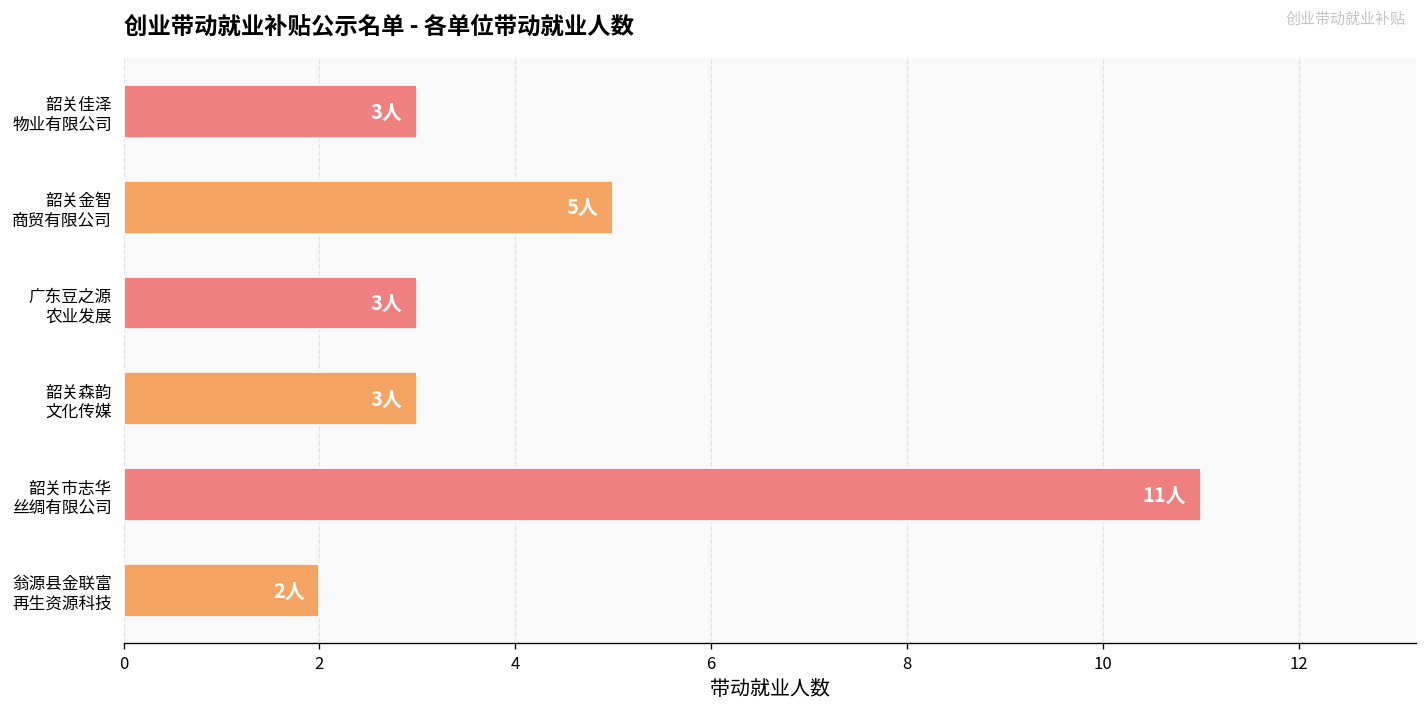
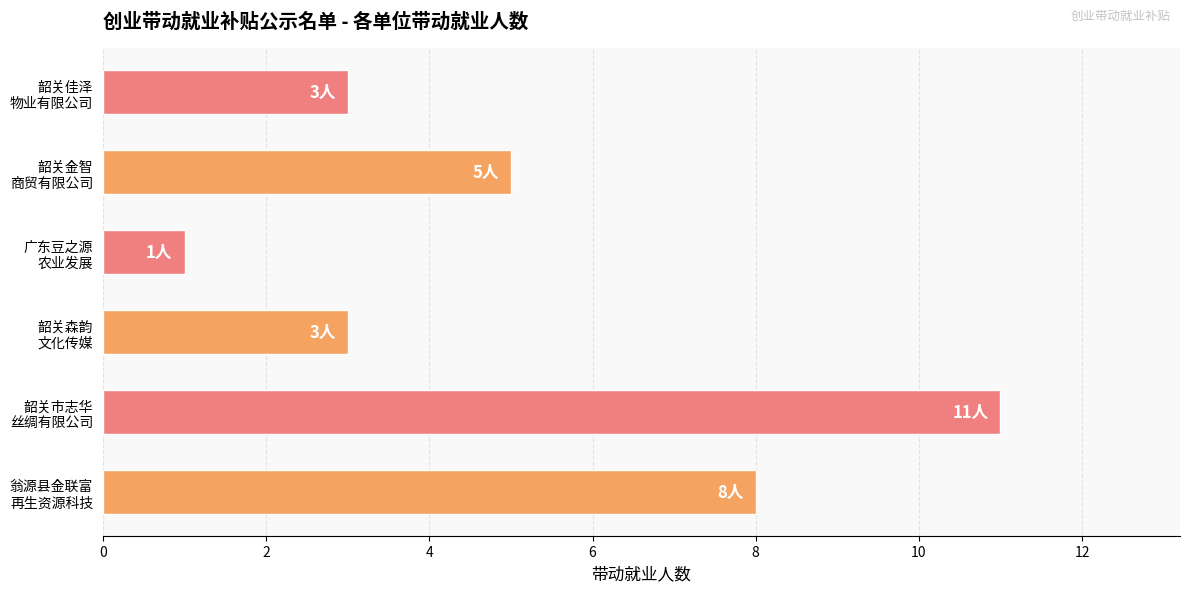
  {
    "韶关佳泽 物业有限公司": "3人",
    "韶关金智 商贸有限公司": "5人",
-   "广东豆之源 农业发展": "3人",
+   "广东豆之源 农业发展": "1人",
    "韶关森韵 文化传媒": "3人",
    "韶关市志华 丝绸有限公司": "11人",
-   "翁源县金联富 再生资源科技": "2人"
+   "翁源县金联富 再生资源科技": "8人"
  }
